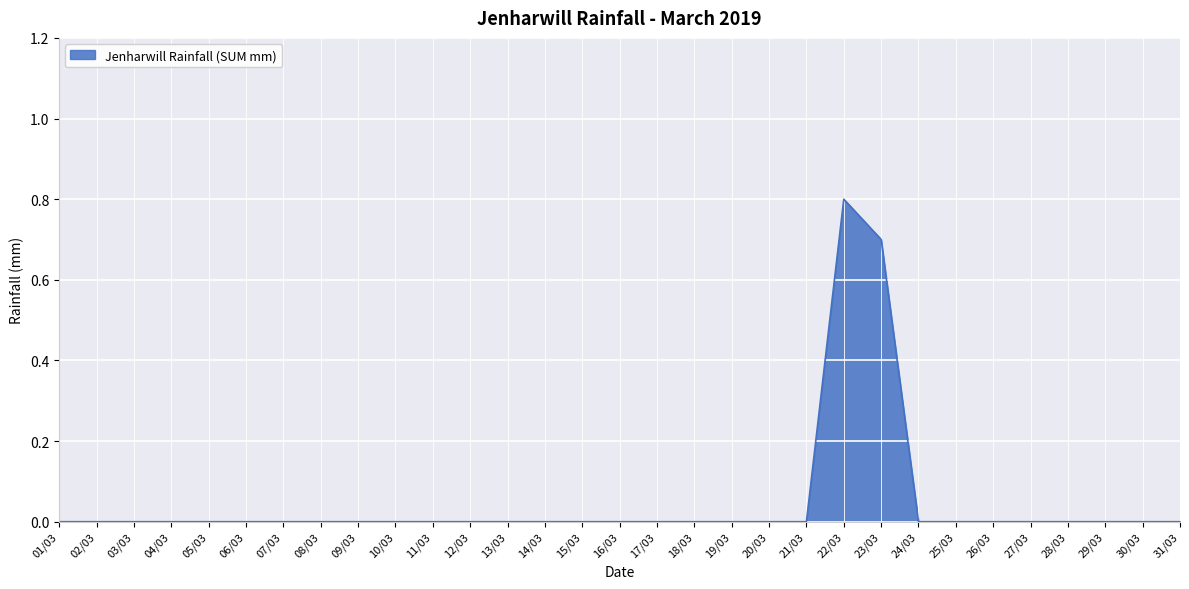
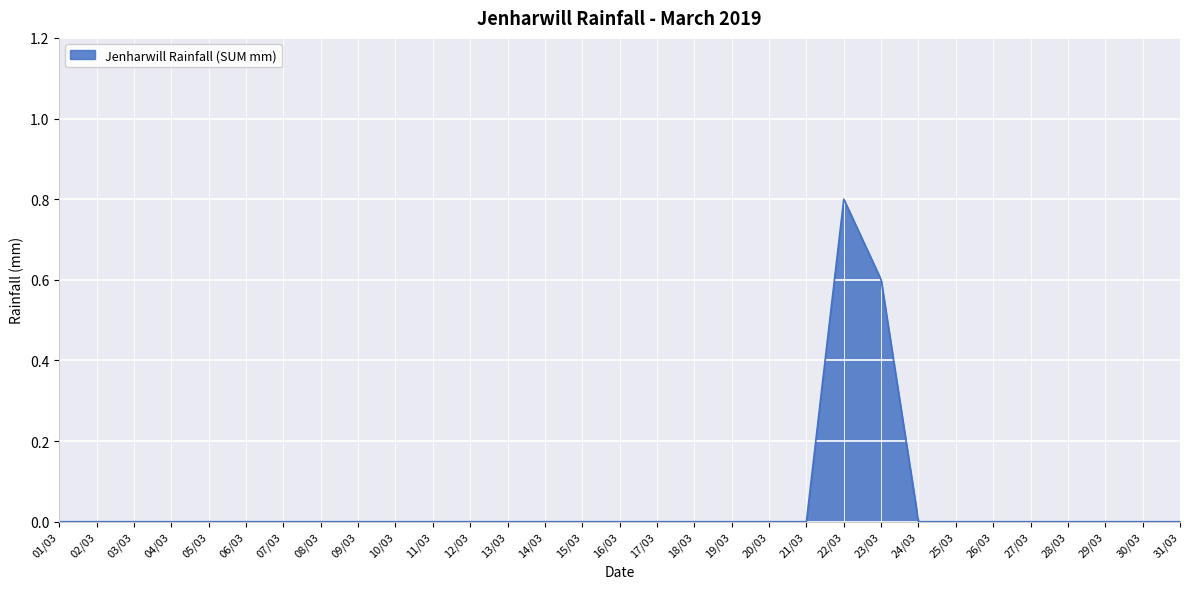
  {
    "01/03": 0.0,
    "02/03": 0.0,
    "03/03": 0.0,
    "04/03": 0.0,
    "05/03": 0.0,
    "06/03": 0.0,
    "07/03": 0.0,
    "08/03": 0.0,
    "09/03": 0.0,
    "10/03": 0.0,
    "11/03": 0.0,
    "12/03": 0.0,
    "13/03": 0.0,
    "14/03": 0.0,
    "15/03": 0.0,
    "16/03": 0.0,
    "17/03": 0.0,
    "18/03": 0.0,
    "19/03": 0.0,
    "20/03": 0.0,
    "21/03": 0.0,
    "22/03": 0.8,
-   "23/03": 0.7,
+   "23/03": 0.6,
    "24/03": 0.0,
    "25/03": 0.0,
    "26/03": 0.0,
    "27/03": 0.0,
    "28/03": 0.0,
    "29/03": 0.0,
    "30/03": 0.0,
    "31/03": 0.0
  }
